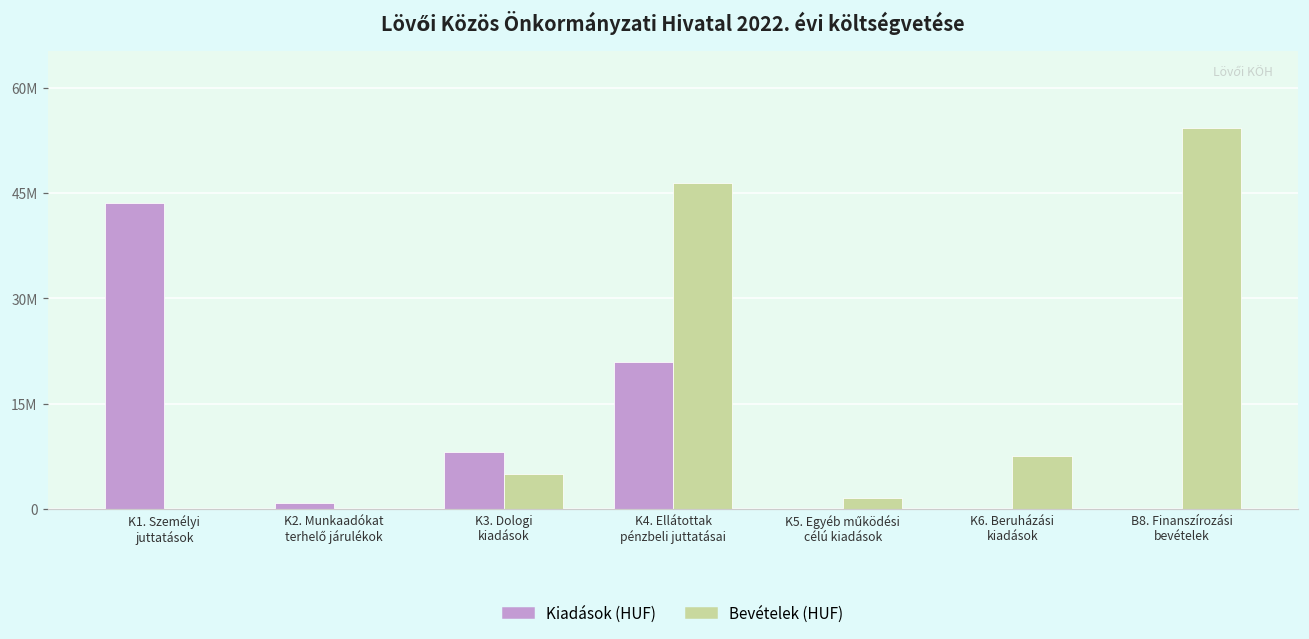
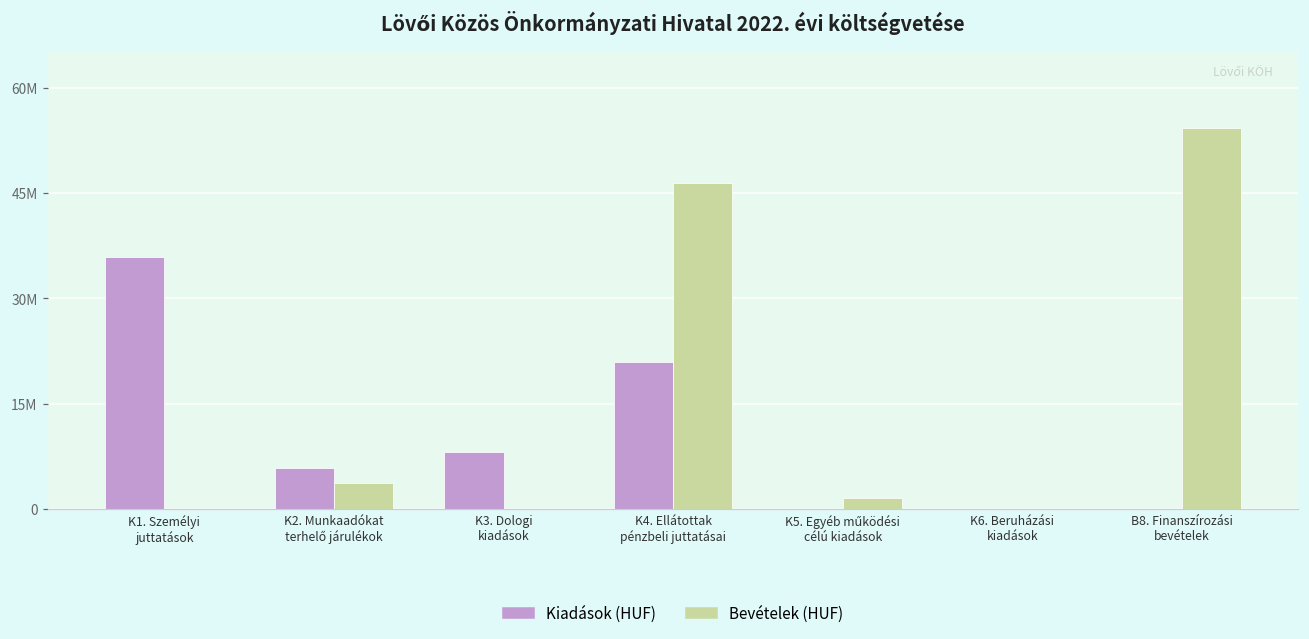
  {
    "Kiadások (HUF)": {
-     "K1. Személyi juttatások": 44000000,
-     "K2. Munkaadókat terhelő járulékok": 1000000,
+     "K1. Személyi juttatások": 36000000,
+     "K2. Munkaadókat terhelő járulékok": 6000000,
      "K3. Dologi kiadások": 8000000,
      "K4. Ellátottak pénzbeli juttatásai": 21000000,
      "K5. Egyéb működési célú kiadások": 0,
      "K6. Beruházási kiadások": 0,
      "B8. Finanszírozási bevételek": 0
    },
    "Bevételek (HUF)": {
      "K1. Személyi juttatások": 0,
-     "K2. Munkaadókat terhelő járulékok": 0,
-     "K3. Dologi kiadások": 5000000,
+     "K2. Munkaadókat terhelő járulékok": 4000000,
+     "K3. Dologi kiadások": 0,
      "K4. Ellátottak pénzbeli juttatásai": 46000000,
      "K5. Egyéb működési célú kiadások": 2000000,
-     "K6. Beruházási kiadások": 8000000,
+     "K6. Beruházási kiadások": 0,
      "B8. Finanszírozási bevételek": 54000000
    }
  }
